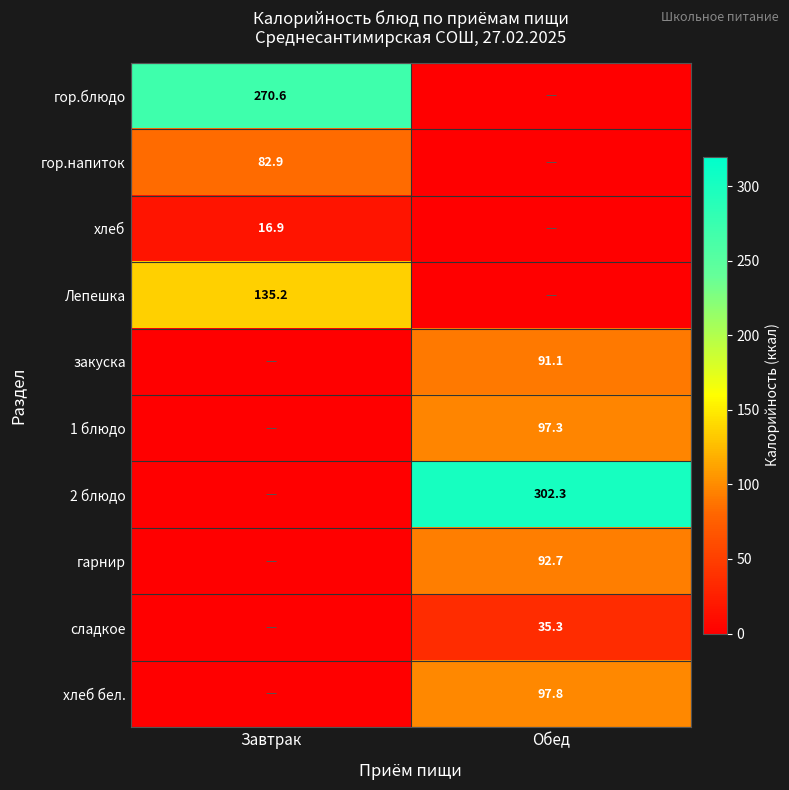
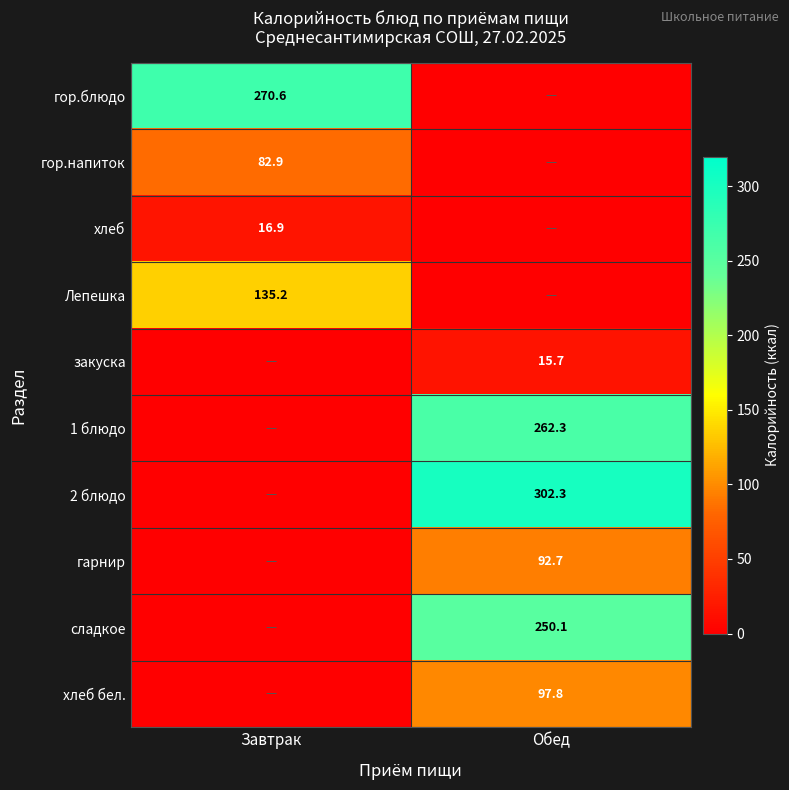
  {
    "гор.блюдо": {
      "Завтрак": 270.6
    },
    "гор.напиток": {
      "Завтрак": 82.9
    },
    "хлеб": {
      "Завтрак": 16.9
    },
    "Лепешка": {
      "Завтрак": 135.2
    },
    "закуска": {
-     "Обед": 91.1
+     "Обед": 15.7
    },
    "1 блюдо": {
-     "Обед": 97.3
+     "Обед": 262.3
    },
    "2 блюдо": {
      "Обед": 302.3
    },
    "гарнир": {
      "Обед": 92.7
    },
    "сладкое": {
-     "Обед": 35.3
+     "Обед": 250.1
    },
    "хлеб бел.": {
      "Обед": 97.8
    }
  }
